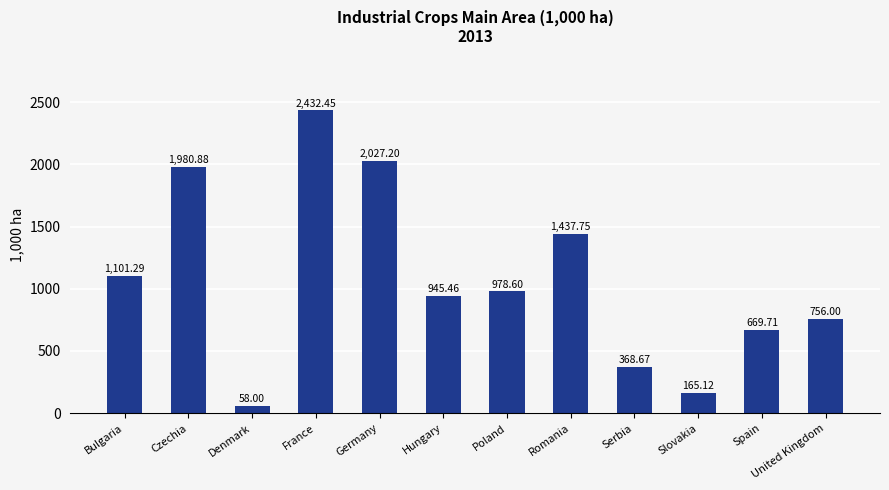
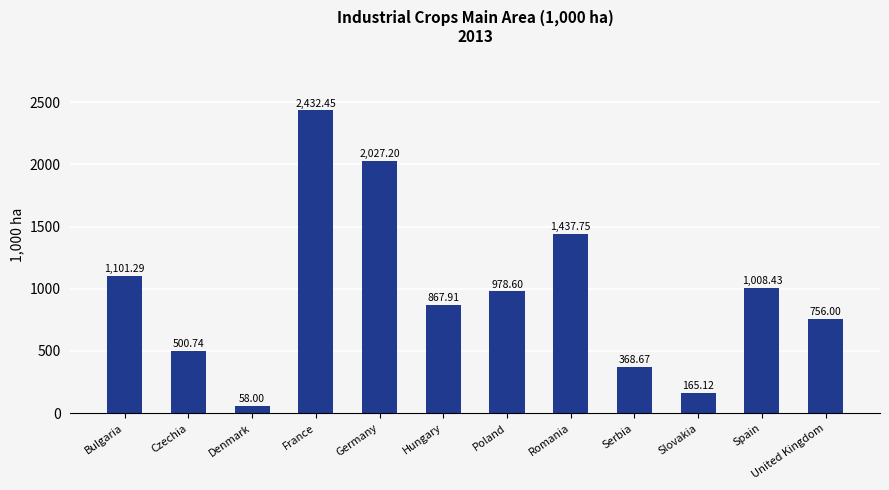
  {
    "Bulgaria": "1,101.29",
-   "Czechia": "1,980.88",
+   "Czechia": "500.74",
    "Denmark": "58.00",
    "France": "2,432.45",
    "Germany": "2,027.20",
-   "Hungary": "945.46",
+   "Hungary": "867.91",
    "Poland": "978.60",
    "Romania": "1,437.75",
    "Serbia": "368.67",
    "Slovakia": "165.12",
-   "Spain": "669.71",
+   "Spain": "1,008.43",
    "United Kingdom": "756.00"
  }
